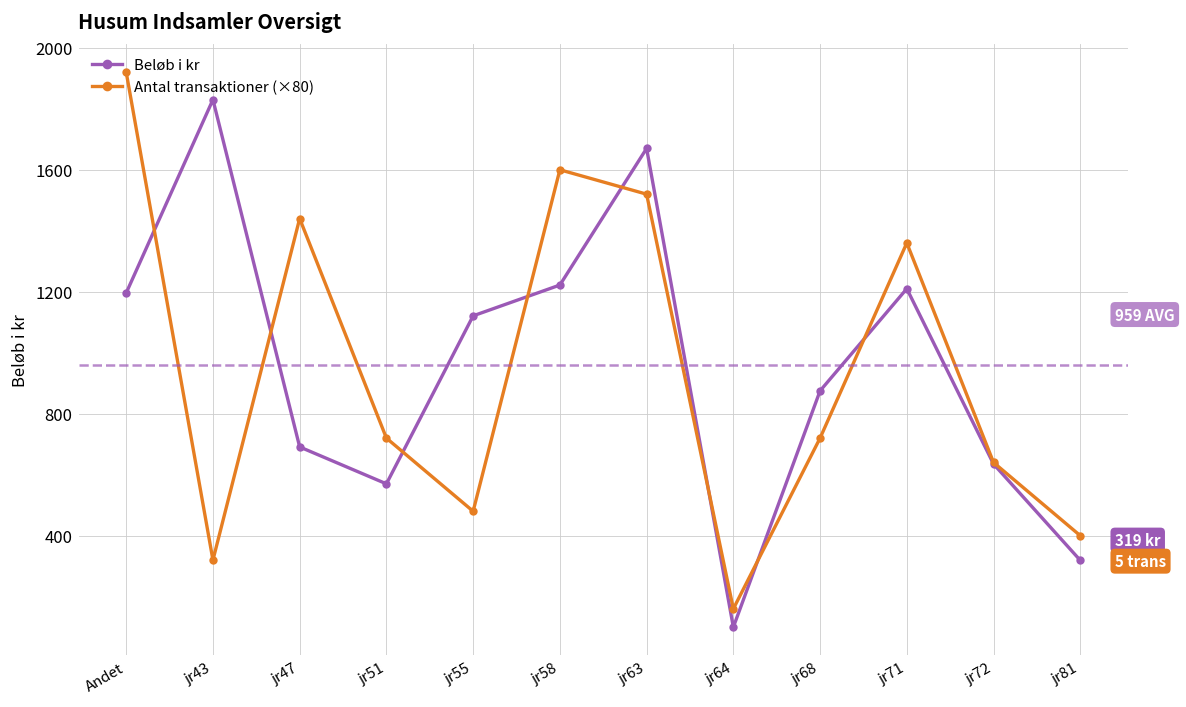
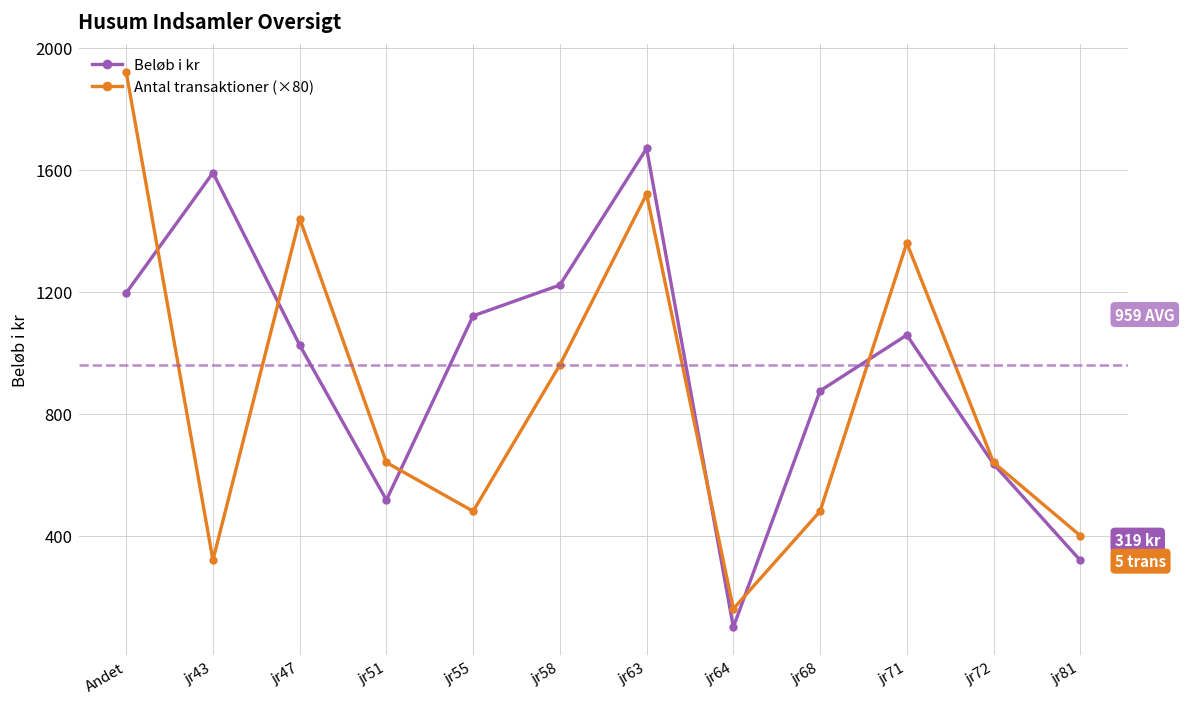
  {
    "Beløb i kr": {
      "Andet": 1200,
-     "jr43": 1830,
-     "jr47": 690,
-     "jr51": 570,
+     "jr43": 1590,
+     "jr47": 1030,
+     "jr51": 520,
      "jr55": 1120,
      "jr58": 1220,
      "jr63": 1670,
      "jr64": 100,
      "jr68": 880,
-     "jr71": 1210,
+     "jr71": 1060,
      "jr81": 320
    },
    "Antal transaktioner (×80)": {
      "Andet": 1920,
      "jr43": 320,
      "jr47": 1440,
-     "jr51": 720,
+     "jr51": 640,
      "jr55": 480,
-     "jr58": 1600,
+     "jr58": 960,
      "jr63": 1520,
      "jr64": 160,
-     "jr68": 720,
+     "jr68": 480,
      "jr71": 1360,
      "jr81": 400
    }
  }
